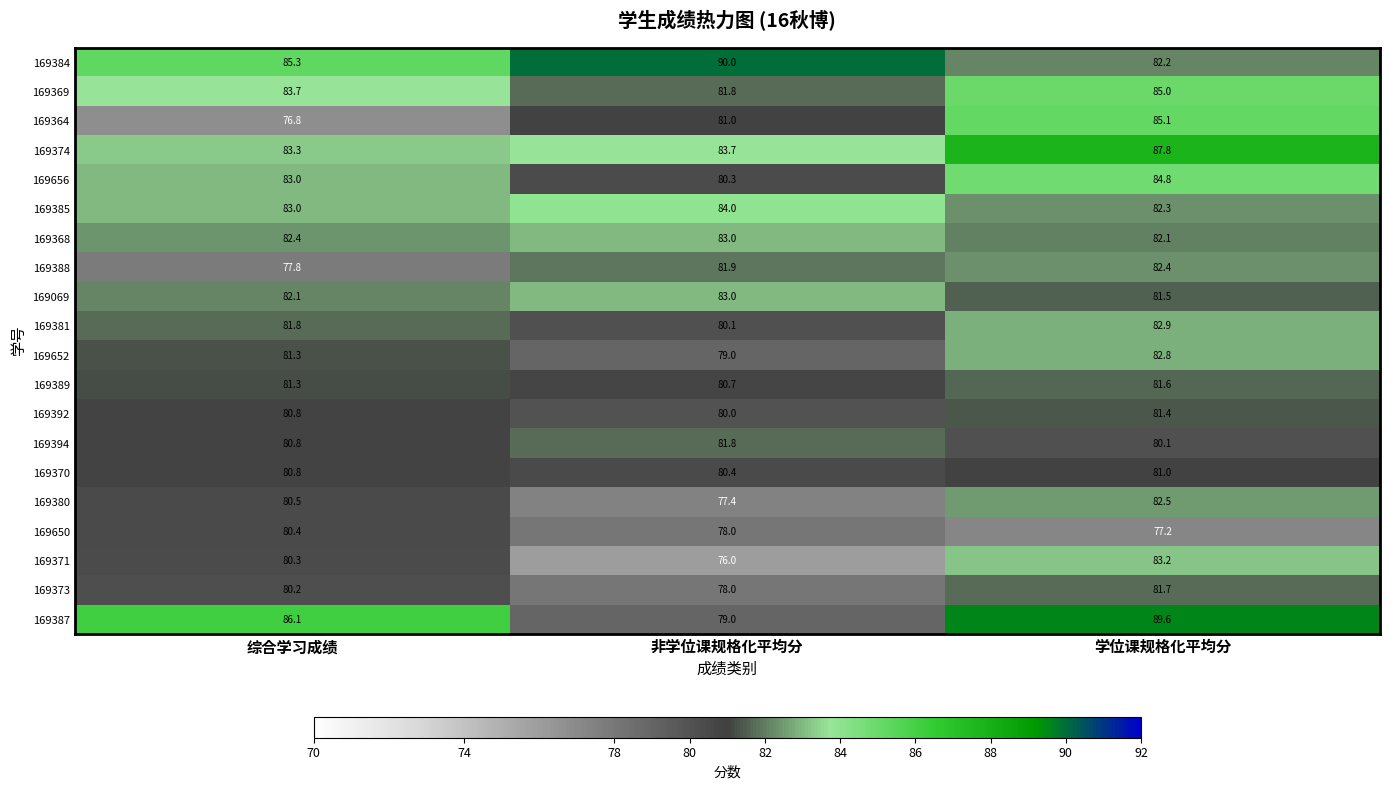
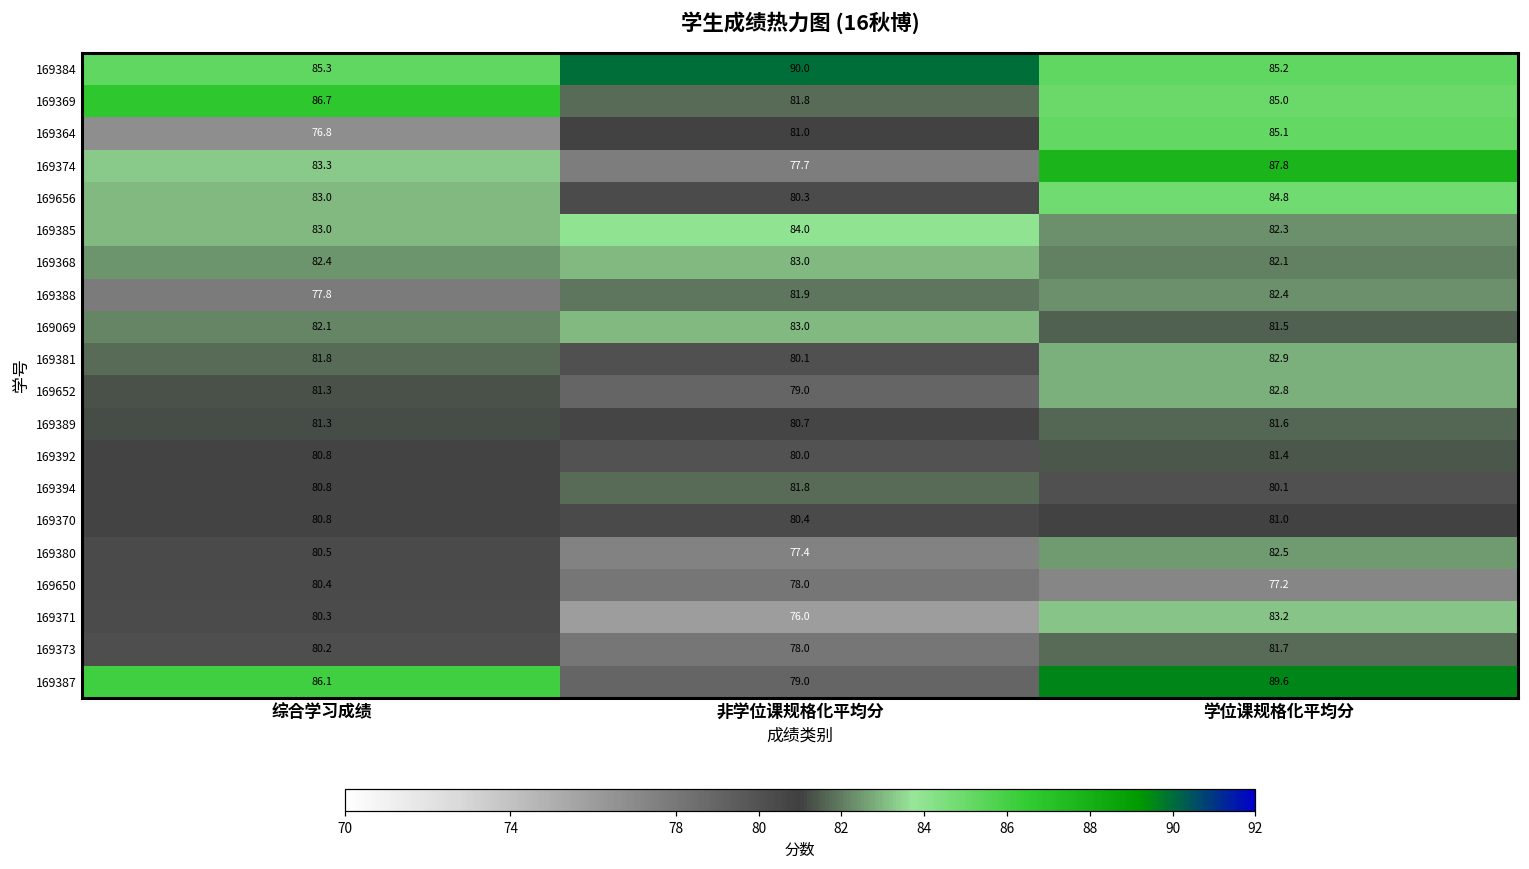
  {
    "169384": {
      "综合学习成绩": 85.3,
      "非学位课规格化平均分": 90.0,
-     "学位课规格化平均分": 82.2
+     "学位课规格化平均分": 85.2
    },
    "169369": {
-     "综合学习成绩": 83.7,
+     "综合学习成绩": 86.7,
      "非学位课规格化平均分": 81.8,
      "学位课规格化平均分": 85.0
    },
    "169364": {
      "综合学习成绩": 76.8,
      "非学位课规格化平均分": 81.0,
      "学位课规格化平均分": 85.1
    },
    "169374": {
      "综合学习成绩": 83.3,
-     "非学位课规格化平均分": 83.7,
+     "非学位课规格化平均分": 77.7,
      "学位课规格化平均分": 87.8
    },
    "169656": {
      "综合学习成绩": 83.0,
      "非学位课规格化平均分": 80.3,
      "学位课规格化平均分": 84.8
    },
    "169385": {
      "综合学习成绩": 83.0,
      "非学位课规格化平均分": 84.0,
      "学位课规格化平均分": 82.3
    },
    "169368": {
      "综合学习成绩": 82.4,
      "非学位课规格化平均分": 83.0,
      "学位课规格化平均分": 82.1
    },
    "169388": {
      "综合学习成绩": 77.8,
      "非学位课规格化平均分": 81.9,
      "学位课规格化平均分": 82.4
    },
    "169069": {
      "综合学习成绩": 82.1,
      "非学位课规格化平均分": 83.0,
      "学位课规格化平均分": 81.5
    },
    "169381": {
      "综合学习成绩": 81.8,
      "非学位课规格化平均分": 80.1,
      "学位课规格化平均分": 82.9
    },
    "169652": {
      "综合学习成绩": 81.3,
      "非学位课规格化平均分": 79.0,
      "学位课规格化平均分": 82.8
    },
    "169389": {
      "综合学习成绩": 81.3,
      "非学位课规格化平均分": 80.7,
      "学位课规格化平均分": 81.6
    },
    "169392": {
      "综合学习成绩": 80.8,
      "非学位课规格化平均分": 80.0,
      "学位课规格化平均分": 81.4
    },
    "169394": {
      "综合学习成绩": 80.8,
      "非学位课规格化平均分": 81.8,
      "学位课规格化平均分": 80.1
    },
    "169370": {
      "综合学习成绩": 80.8,
      "非学位课规格化平均分": 80.4,
      "学位课规格化平均分": 81.0
    },
    "169380": {
      "综合学习成绩": 80.5,
      "非学位课规格化平均分": 77.4,
      "学位课规格化平均分": 82.5
    },
    "169650": {
      "综合学习成绩": 80.4,
      "非学位课规格化平均分": 78.0,
      "学位课规格化平均分": 77.2
    },
    "169371": {
      "综合学习成绩": 80.3,
      "非学位课规格化平均分": 76.0,
      "学位课规格化平均分": 83.2
    },
    "169373": {
      "综合学习成绩": 80.2,
      "非学位课规格化平均分": 78.0,
      "学位课规格化平均分": 81.7
    },
    "169387": {
      "综合学习成绩": 86.1,
      "非学位课规格化平均分": 79.0,
      "学位课规格化平均分": 89.6
    }
  }
